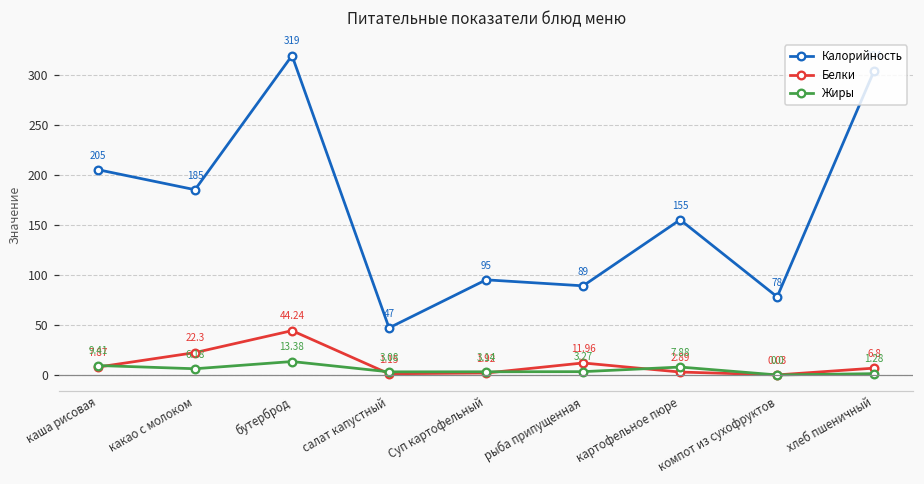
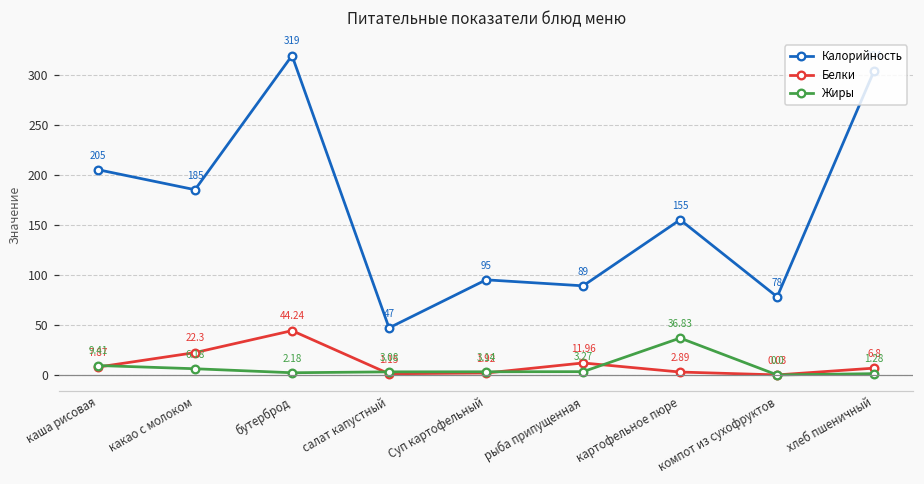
  {
    "Калорийность": {
      "каша рисовая": 205,
      "какао с молоком": 185,
      "бутерброд": 319,
      "салат капустный": 47,
      "Суп картофельный": 95,
      "рыба припущенная": 89,
      "картофельное пюре": 155,
      "компот из сухофруктов": 78
    },
    "Белки": {
      "какао с молоком": 22.3,
      "бутерброд": 44.24,
      "рыба припущенная": 11.96,
      "картофельное пюре": 2.89
    },
    "Жиры": {
-     "бутерброд": 13.38,
-     "картофельное пюре": 7.88
+     "бутерброд": 2.18,
+     "картофельное пюре": 36.83
    }
  }
